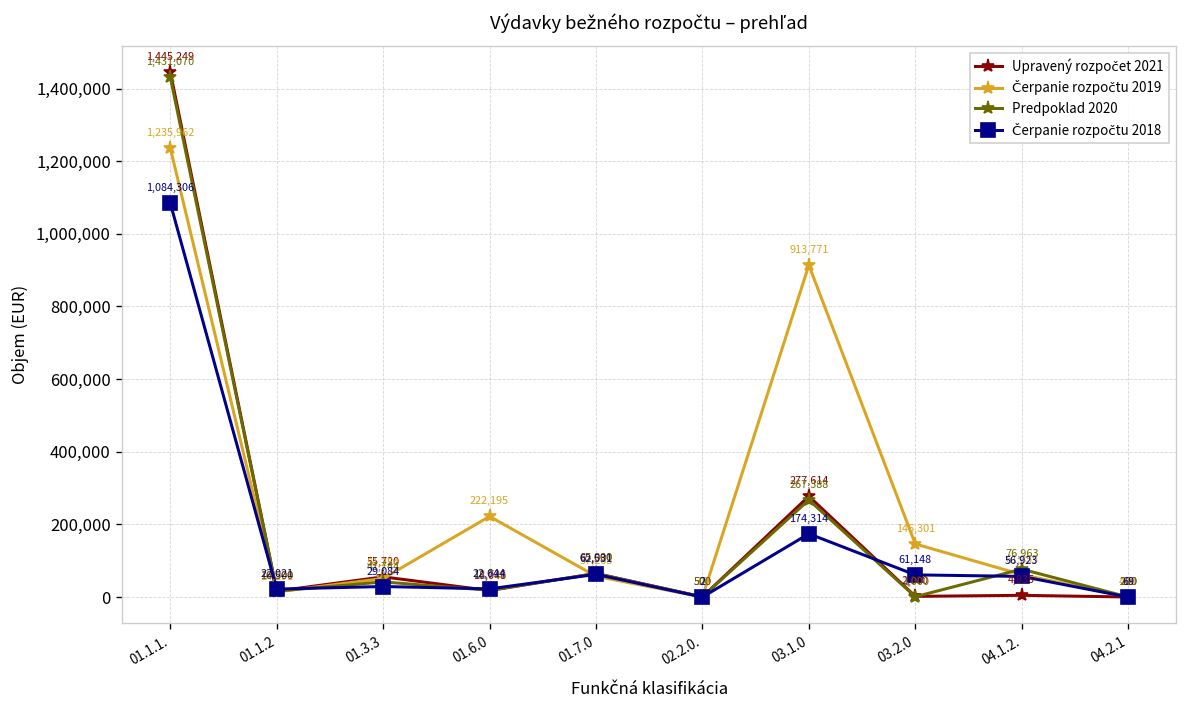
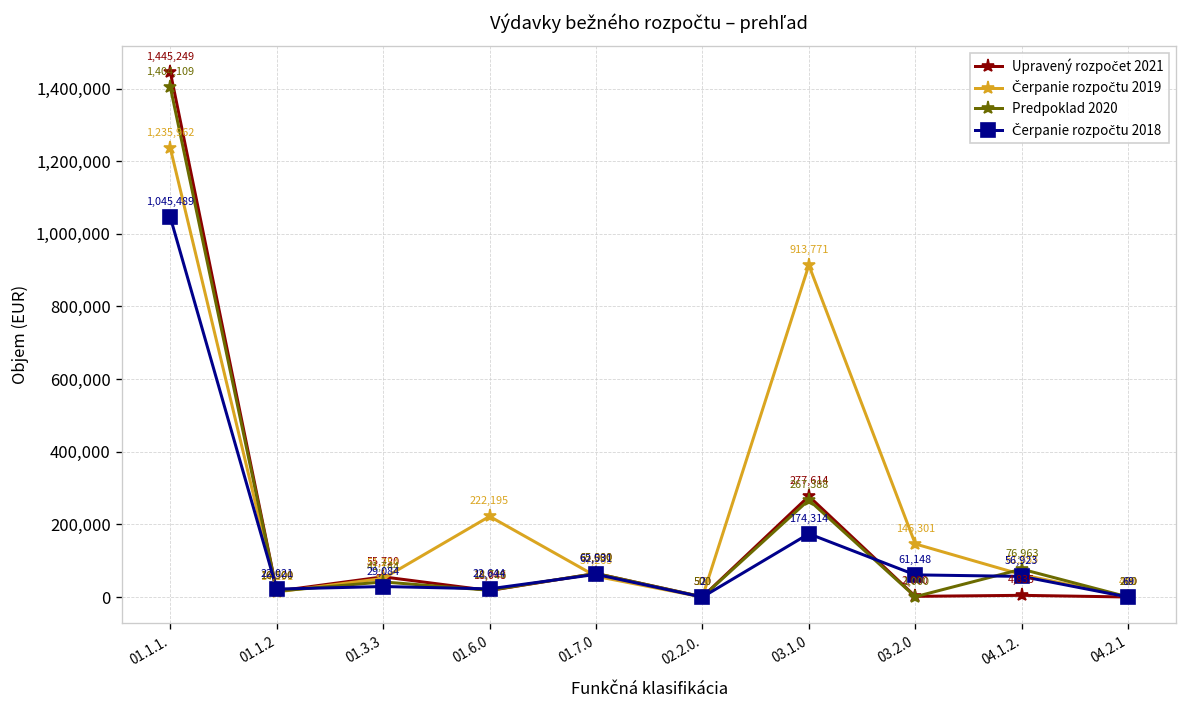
  {
    "Čerpanie rozpočtu 2019": {
      "01.1.1.": "1,235,962",
      "01.6.0": "222,195",
      "03.1.0": "913,771",
      "03.2.0": "146,301"
    },
    "Predpoklad 2020": {
-     "01.1.1.": "1,431,070"
+     "01.1.1.": "1,404,109"
    },
    "Čerpanie rozpočtu 2018": {
-     "01.1.1.": "1,084,306",
+     "01.1.1.": "1,045,489",
      "03.1.0": "174,314",
      "03.2.0": "61,148"
    }
  }
